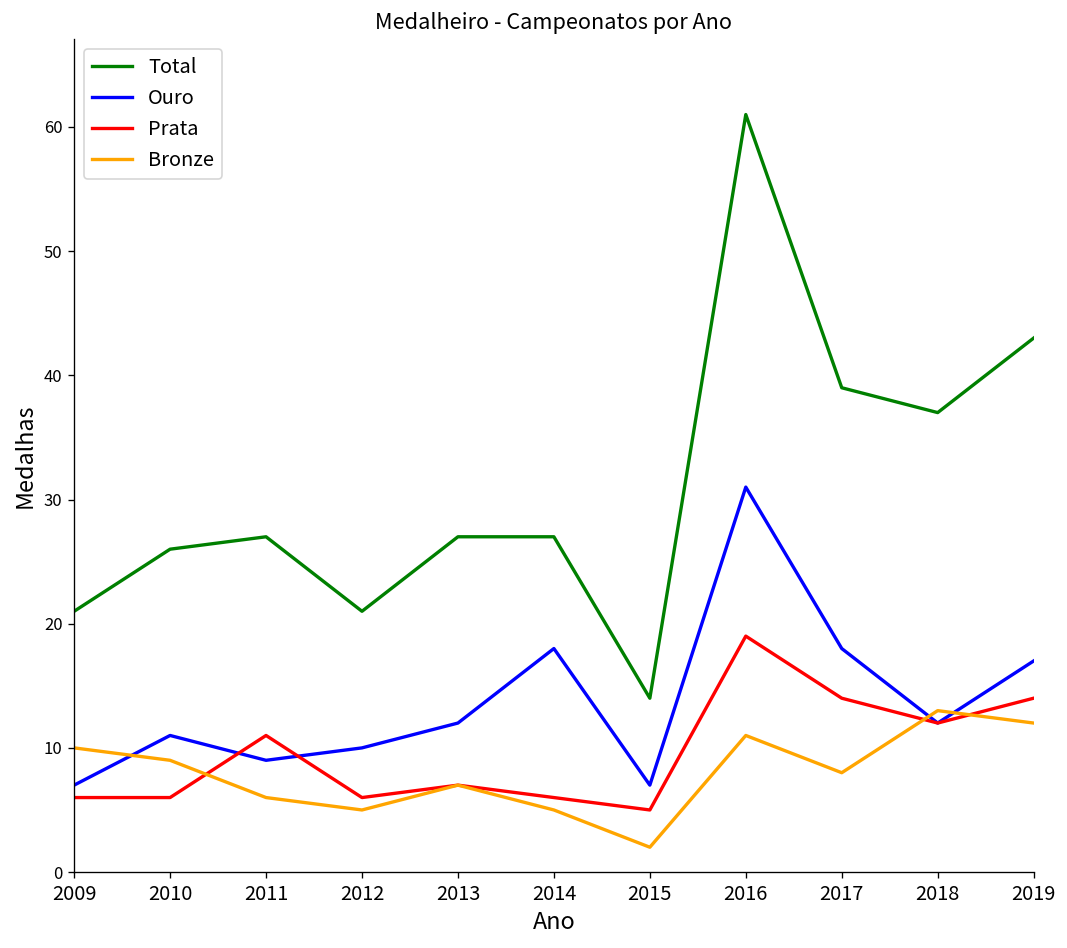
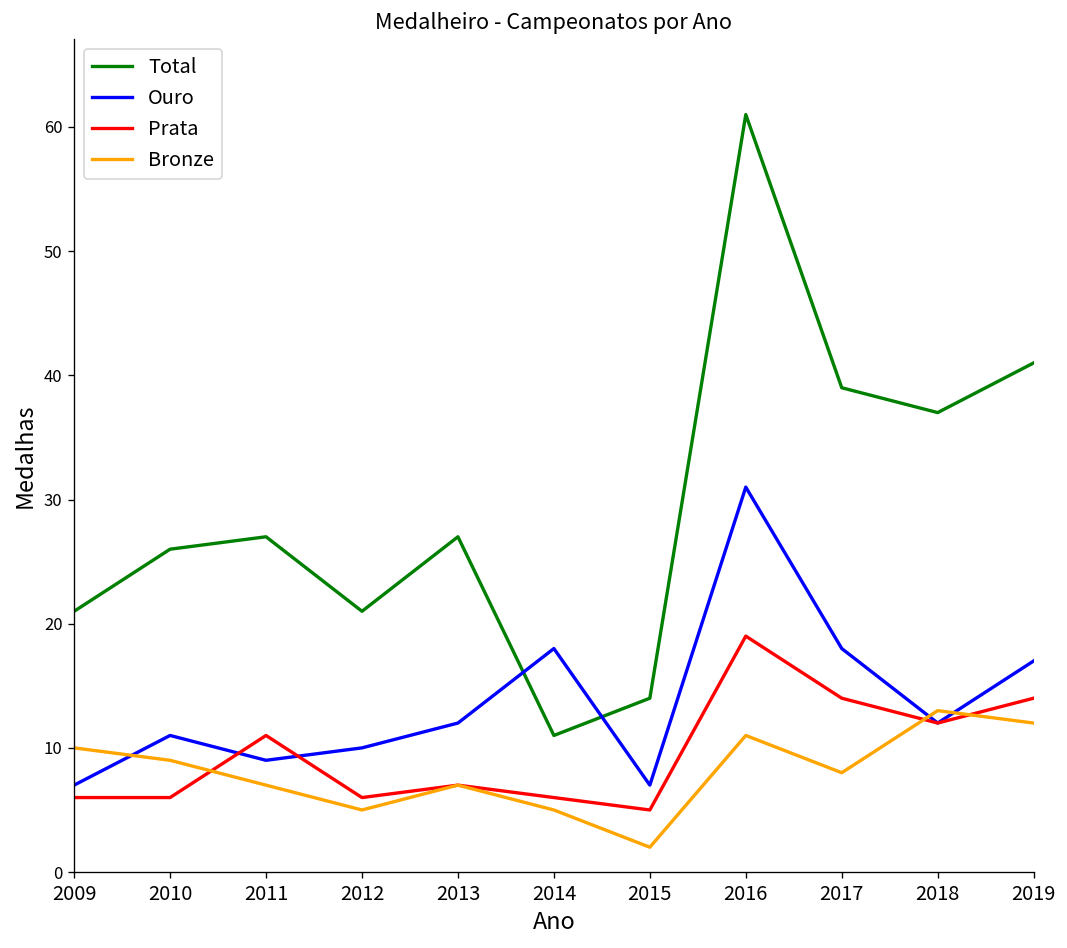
  {
    "Total": {
      "2009": 21,
      "2010": 26,
      "2011": 27,
      "2012": 21,
      "2013": 27,
-     "2014": 27,
+     "2014": 11,
      "2015": 14,
      "2016": 61,
      "2017": 39,
      "2018": 37,
-     "2019": 43
+     "2019": 41
    },
    "Ouro": {
      "2009": 7,
      "2010": 11,
      "2011": 9,
      "2012": 10,
      "2013": 12,
      "2014": 18,
      "2015": 7,
      "2016": 31,
      "2017": 18,
      "2019": 17
    },
    "Prata": {
      "2009": 6,
      "2010": 6,
      "2011": 11,
      "2012": 6,
      "2014": 6,
      "2015": 5,
      "2016": 19,
      "2017": 14,
      "2019": 14
    },
    "Bronze": {
      "2009": 10,
      "2010": 9,
-     "2011": 6,
+     "2011": 7,
      "2012": 5,
      "2014": 5,
      "2015": 2,
      "2016": 11,
      "2017": 8,
      "2018": 13,
      "2019": 12
    }
  }
